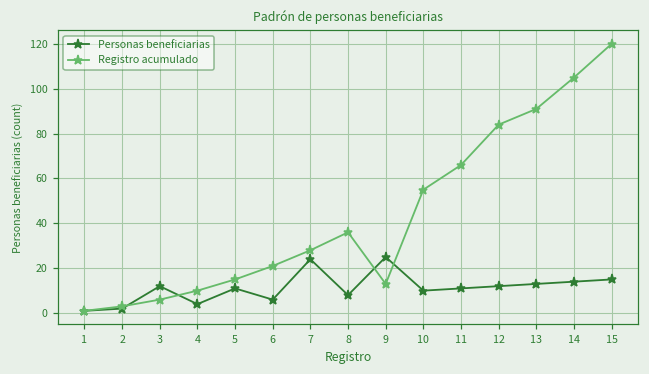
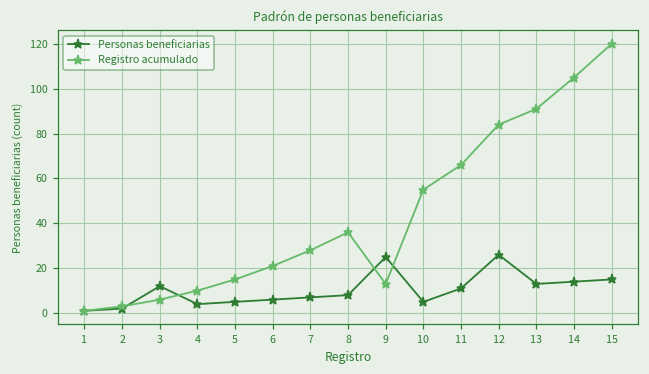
  {
    "Personas beneficiarias": {
      "3": 12,
      "4": 4,
-     "5": 11,
+     "5": 5,
      "6": 6,
-     "7": 24,
+     "7": 7,
      "8": 8,
      "9": 25,
-     "10": 10,
+     "10": 5,
      "11": 11,
-     "12": 12,
+     "12": 26,
      "13": 13,
      "14": 14,
      "15": 15
    },
    "Registro acumulado": {
      "3": 6,
      "4": 10,
      "5": 15,
      "6": 21,
      "7": 28,
      "8": 36,
      "9": 13,
      "10": 55,
      "11": 66,
      "12": 84,
      "13": 91,
      "14": 105,
      "15": 120
    }
  }
